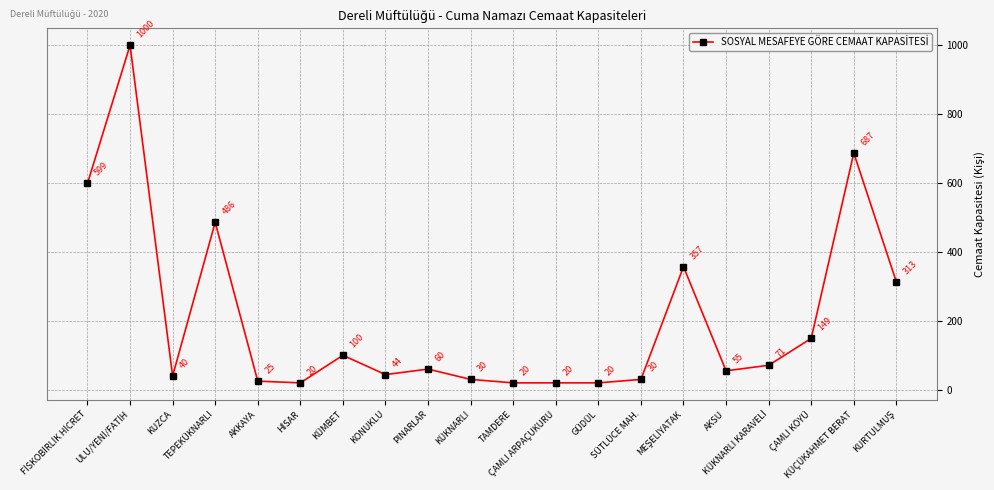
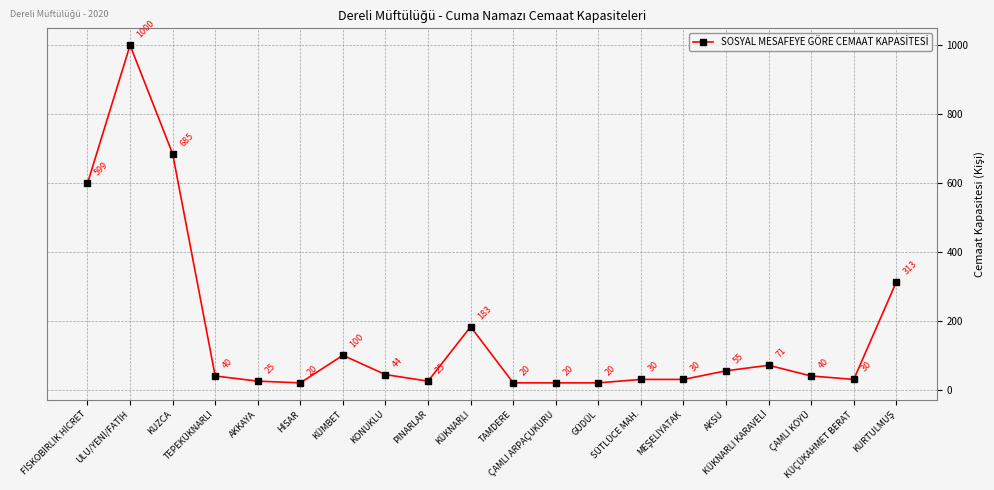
  {
    "FİSKOBİRLİK HİCRET": 599,
    "ULU/YENİ/FATİH": 1000,
-   "KUZCA": 40,
-   "TEPEKÜKNARLI": 486,
+   "KUZCA": 685,
+   "TEPEKÜKNARLI": 40,
    "AKKAYA": 25,
    "HİSAR": 20,
    "KÜMBET": 100,
    "KONUKLU": 44,
-   "PINARLAR": 60,
-   "KÜKNARLI": 30,
+   "PINARLAR": 25,
+   "KÜKNARLI": 183,
    "TAMDERE": 20,
    "ÇAMLI ARPAÇUKURU": 20,
    "GÜDÜL": 20,
    "SÜTLÜCE MAH.": 30,
-   "MEŞELİYATAK": 357,
+   "MEŞELİYATAK": 30,
    "AKSU": 55,
    "KÜKNARLI KARAVELİ": 71,
-   "ÇAMLI KÖYÜ": 149,
-   "KÜÇÜKAHMET BERAT": 687,
+   "ÇAMLI KÖYÜ": 40,
+   "KÜÇÜKAHMET BERAT": 30,
    "KURTULMUŞ": 313
  }
